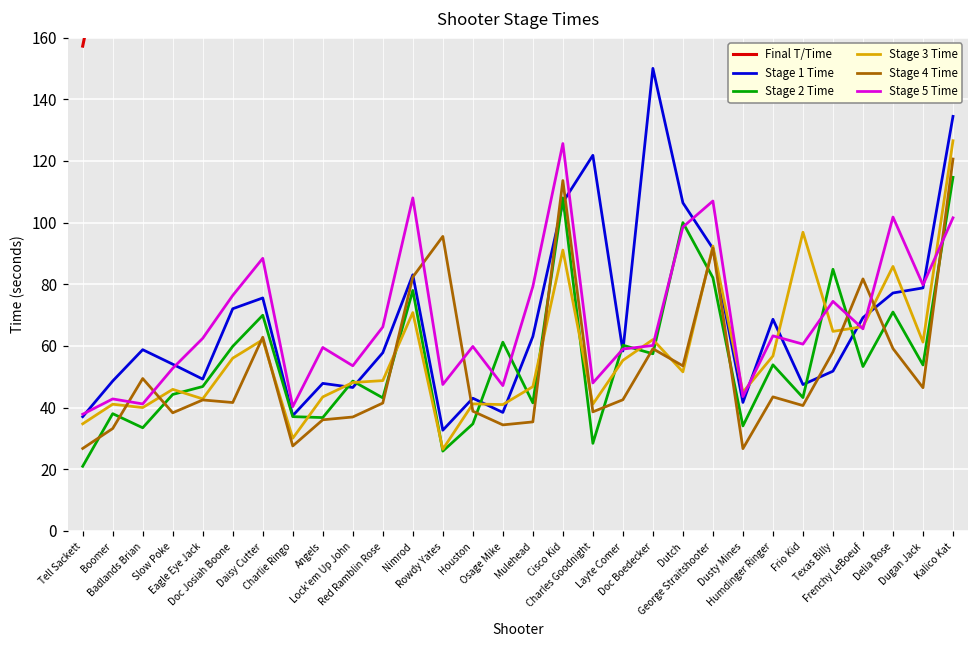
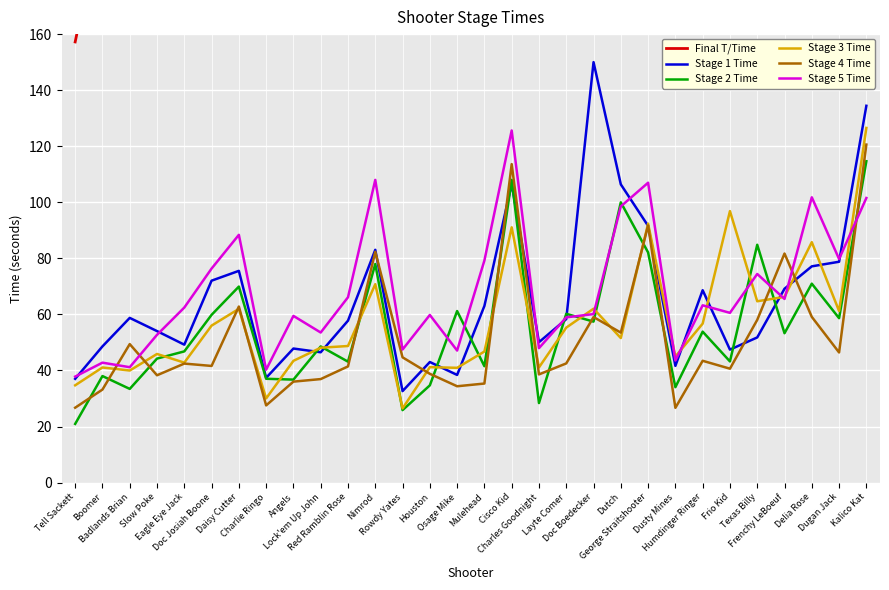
  {
    "Final T/Time": {
      "Tell Sackett": 157
    },
    "Stage 1 Time": {
      "Boomer": 49,
      "Badlands Brian": 59,
      "Slow Poke": 54,
      "Eagle Eye Jack": 49,
      "Doc Josiah Boone": 72,
      "Daisy Cutter": 76,
      "Angels": 48,
      "Lock'em Up John": 47,
      "Red Ramblin Rose": 58,
      "Rowdy Yates": 33,
      "Houston": 43,
      "Osage Mike": 38,
      "Mulehead": 63,
      "Cisco Kid": 107,
-     "Charles Goodnight": 122,
+     "Charles Goodnight": 50,
      "Doc Boedecker": 150,
      "Dutch": 106,
      "Dusty Mines": 42,
      "Humdinger Ringer": 69,
      "Frio Kid": 47,
      "Texas Billy": 52,
      "Frenchy LeBoeuf": 69,
      "Delia Rose": 77,
      "Dugan Jack": 79,
      "Kalico Kat": 134
    },
    "Stage 2 Time": {
      "Tell Sackett": 21,
      "Boomer": 38,
      "Badlands Brian": 33,
      "Slow Poke": 44,
      "Eagle Eye Jack": 47,
      "Doc Josiah Boone": 60,
      "Daisy Cutter": 70,
      "Red Ramblin Rose": 43,
      "Nimrod": 78,
      "Houston": 35,
      "Osage Mike": 61,
      "Mulehead": 42,
      "Cisco Kid": 108,
      "Charles Goodnight": 28,
      "Layte Comer": 60,
      "Doc Boedecker": 57,
      "Dutch": 100,
      "George Straitshooter": 82,
      "Dusty Mines": 34,
      "Humdinger Ringer": 54,
      "Frio Kid": 43,
      "Texas Billy": 85,
      "Frenchy LeBoeuf": 53,
      "Delia Rose": 71,
-     "Dugan Jack": 54,
+     "Dugan Jack": 59,
      "Kalico Kat": 115
    },
    "Stage 3 Time": {
      "Tell Sackett": 35,
      "Boomer": 41,
      "Badlands Brian": 40,
      "Slow Poke": 46,
      "Doc Josiah Boone": 56,
      "Charlie Ringo": 30,
      "Angels": 43,
      "Red Ramblin Rose": 49,
      "Nimrod": 71,
      "Houston": 41,
      "Osage Mike": 41,
      "Mulehead": 47,
      "Cisco Kid": 91,
      "Charles Goodnight": 41,
      "Layte Comer": 55,
      "Doc Boedecker": 62,
      "Dutch": 52,
      "Dusty Mines": 45,
      "Humdinger Ringer": 57,
      "Frio Kid": 97,
      "Texas Billy": 65,
      "Delia Rose": 86,
      "Dugan Jack": 61,
      "Kalico Kat": 127
    },
    "Stage 4 Time": {
      "Tell Sackett": 27,
      "Boomer": 33,
      "Badlands Brian": 49,
      "Slow Poke": 38,
      "Doc Josiah Boone": 42,
      "Charlie Ringo": 28,
      "Lock'em Up John": 37,
      "Red Ramblin Rose": 41,
-     "Rowdy Yates": 96,
+     "Rowdy Yates": 45,
      "Houston": 39,
      "Osage Mike": 34,
      "Mulehead": 35,
      "Cisco Kid": 114,
      "Charles Goodnight": 39,
      "Layte Comer": 43,
      "Doc Boedecker": 59,
      "Dutch": 54,
      "Dusty Mines": 27,
      "Humdinger Ringer": 43,
      "Frio Kid": 41,
      "Texas Billy": 58,
      "Frenchy LeBoeuf": 82,
      "Delia Rose": 59,
      "Dugan Jack": 46,
      "Kalico Kat": 121
    },
    "Stage 5 Time": {
      "Boomer": 43,
      "Badlands Brian": 41,
      "Slow Poke": 53,
      "Eagle Eye Jack": 62,
      "Doc Josiah Boone": 76,
      "Daisy Cutter": 88,
      "Charlie Ringo": 40,
      "Angels": 59,
      "Lock'em Up John": 54,
      "Red Ramblin Rose": 66,
      "Nimrod": 108,
      "Rowdy Yates": 47,
      "Houston": 60,
      "Osage Mike": 47,
      "Mulehead": 79,
      "Cisco Kid": 126,
      "Charles Goodnight": 48,
      "Doc Boedecker": 60,
      "Dutch": 99,
      "George Straitshooter": 107,
      "Dusty Mines": 44,
      "Humdinger Ringer": 63,
      "Frio Kid": 61,
      "Texas Billy": 74,
      "Delia Rose": 102,
      "Dugan Jack": 80,
      "Kalico Kat": 102
    }
  }
